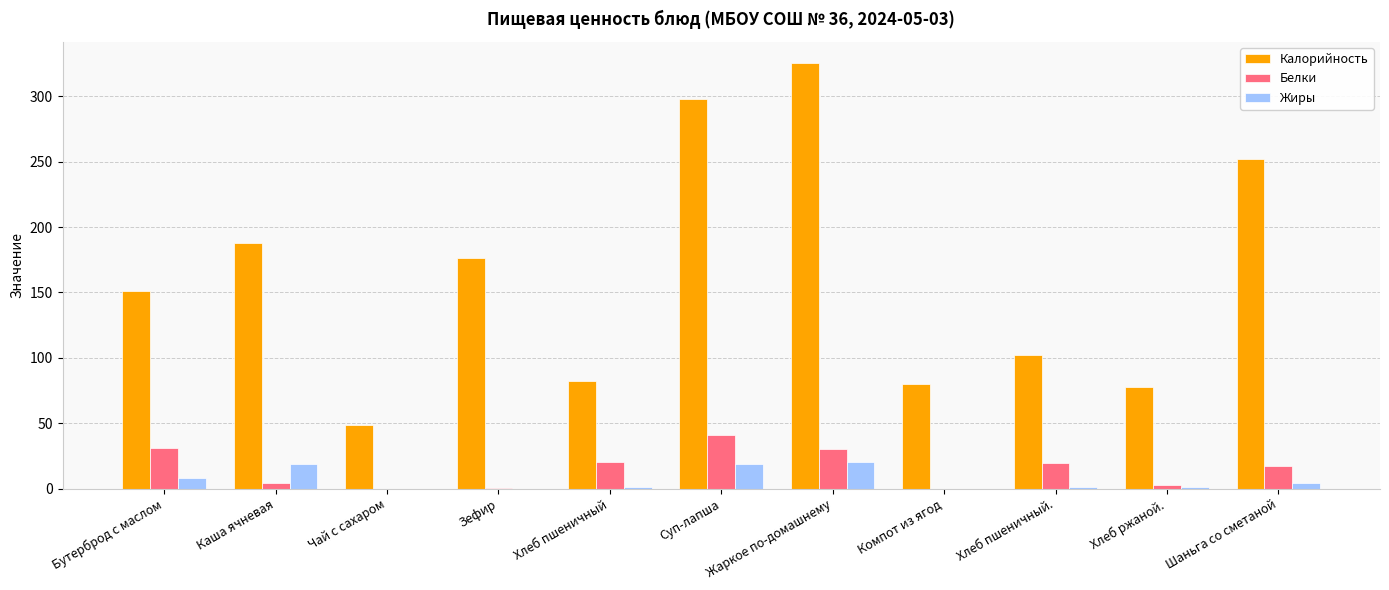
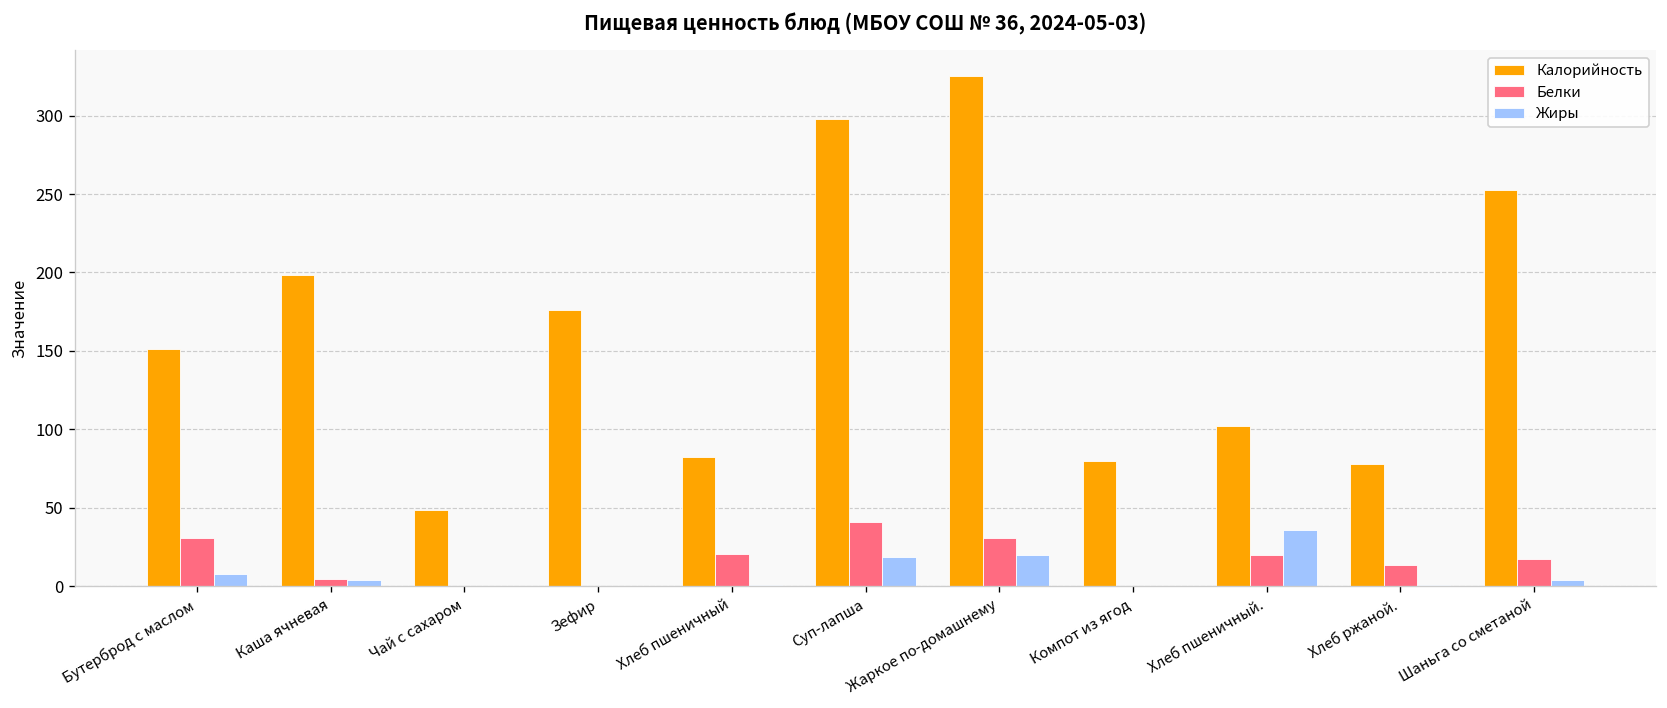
  {
    "Калорийность": {
      "Бутерброд с маслом": 151,
-     "Каша ячневая": 188,
+     "Каша ячневая": 198,
      "Чай с сахаром": 49,
      "Зефир": 176,
      "Хлеб пшеничный": 82,
      "Суп-лапша": 298,
      "Жаркое по-домашнему": 325,
      "Компот из ягод": 80,
      "Хлеб пшеничный.": 102,
      "Хлеб ржаной.": 78,
      "Шаньга со сметаной": 252
    },
    "Белки": {
      "Бутерброд с маслом": 31,
      "Каша ячневая": 4,
      "Чай с сахаром": 0,
      "Хлеб пшеничный": 20,
      "Суп-лапша": 41,
      "Жаркое по-домашнему": 30,
      "Компот из ягод": 0,
      "Хлеб пшеничный.": 20,
-     "Хлеб ржаной.": 3,
+     "Хлеб ржаной.": 14,
      "Шаньга со сметаной": 17
    },
    "Жиры": {
      "Бутерброд с маслом": 8,
-     "Каша ячневая": 19,
+     "Каша ячневая": 4,
      "Чай с сахаром": 0,
      "Зефир": 0,
      "Суп-лапша": 19,
      "Жаркое по-домашнему": 20,
      "Компот из ягод": 0,
-     "Хлеб пшеничный.": 1,
+     "Хлеб пшеничный.": 36,
      "Шаньга со сметаной": 4
    }
  }
